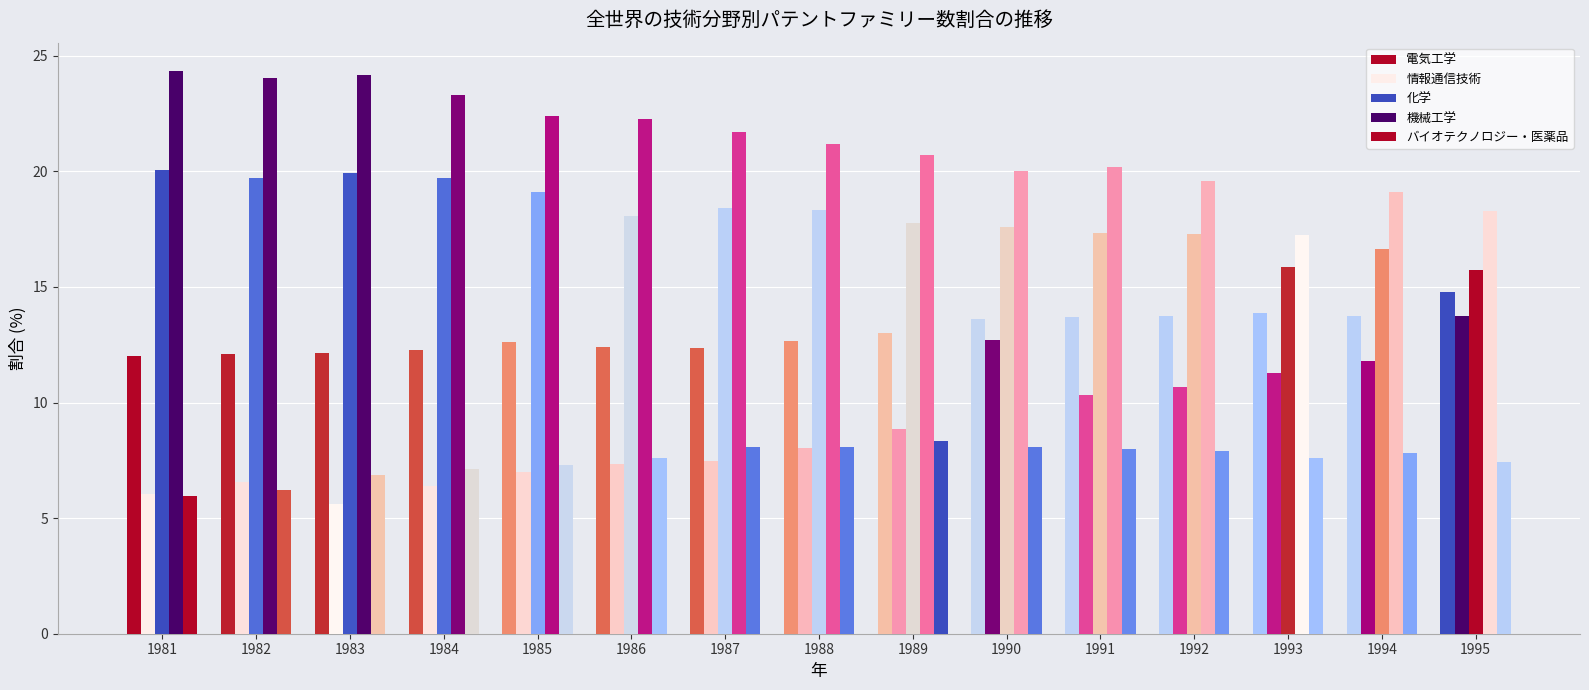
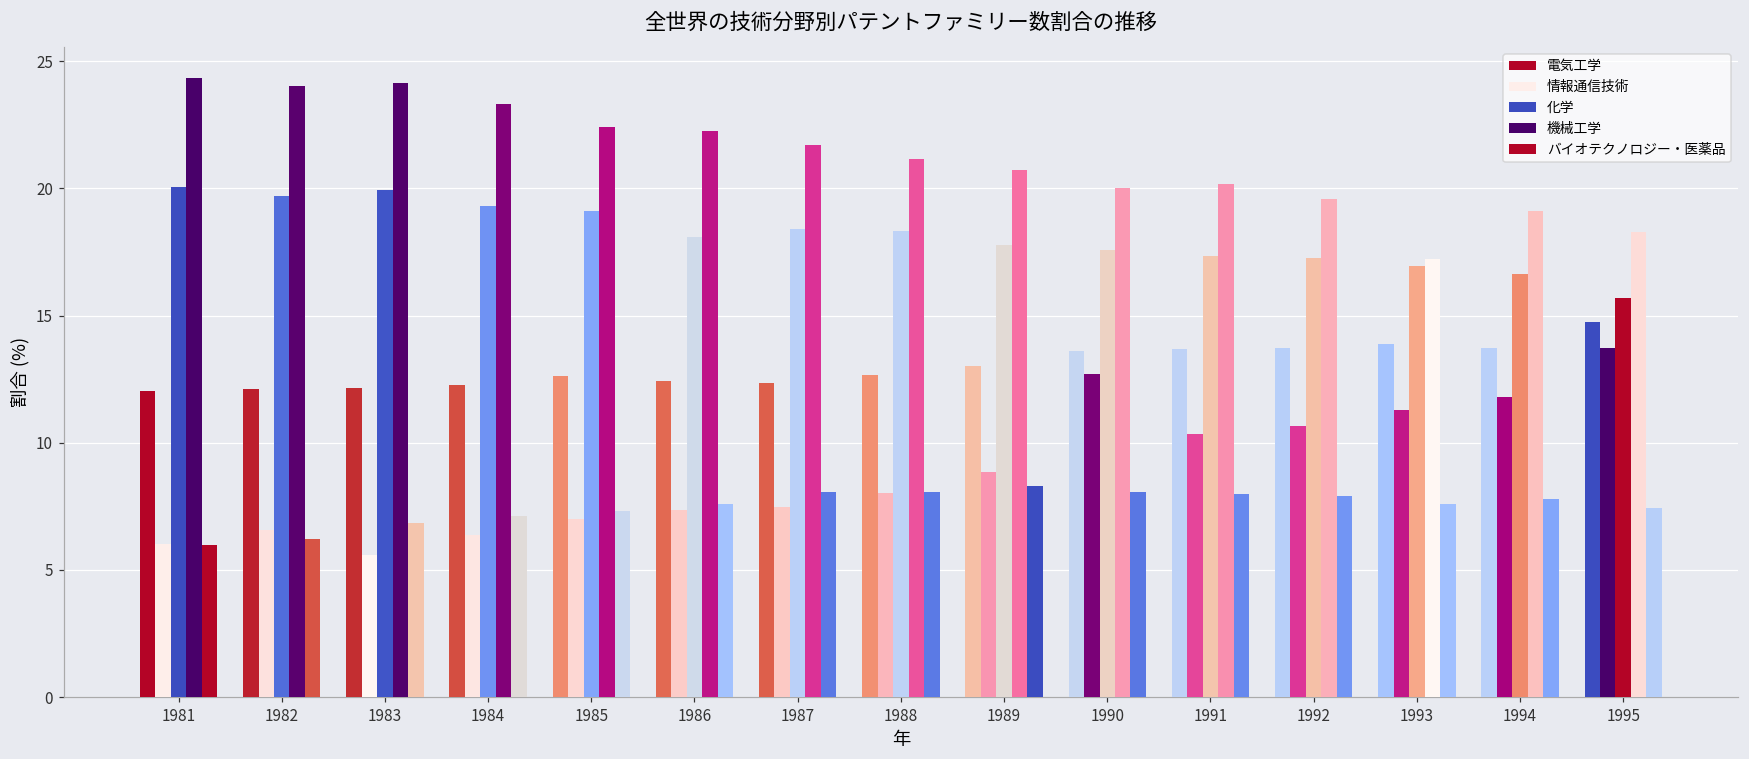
  {
    "情報通信技術": {
      "1981": 6.0,
      "1982": 6.6,
      "1983": 5.6,
      "1984": 6.4,
      "1985": 7.0,
      "1986": 7.4,
      "1987": 7.5,
      "1988": 8.0,
      "1989": 8.8,
      "1990": 12.7,
      "1991": 10.3,
      "1992": 10.7,
      "1993": 11.3,
      "1994": 11.8,
      "1995": 13.7
    },
    "化学": {
      "1981": 20.0,
      "1982": 19.7,
      "1983": 19.9,
-     "1984": 19.7,
+     "1984": 19.3,
      "1985": 19.1,
      "1986": 18.1,
      "1987": 18.4,
      "1988": 18.3,
      "1989": 17.8,
      "1990": 17.6,
      "1991": 17.3,
      "1992": 17.3,
-     "1993": 15.8,
+     "1993": 17.0,
      "1994": 16.6,
      "1995": 15.7
    },
    "機械工学": {
      "1981": 24.3,
      "1982": 24.0,
      "1983": 24.2,
      "1984": 23.3,
      "1985": 22.4,
      "1986": 22.3,
      "1987": 21.7,
      "1988": 21.2,
      "1989": 20.7,
      "1990": 20.0,
      "1991": 20.2,
      "1992": 19.6,
      "1993": 17.2,
      "1994": 19.1,
      "1995": 18.3
    }
  }
